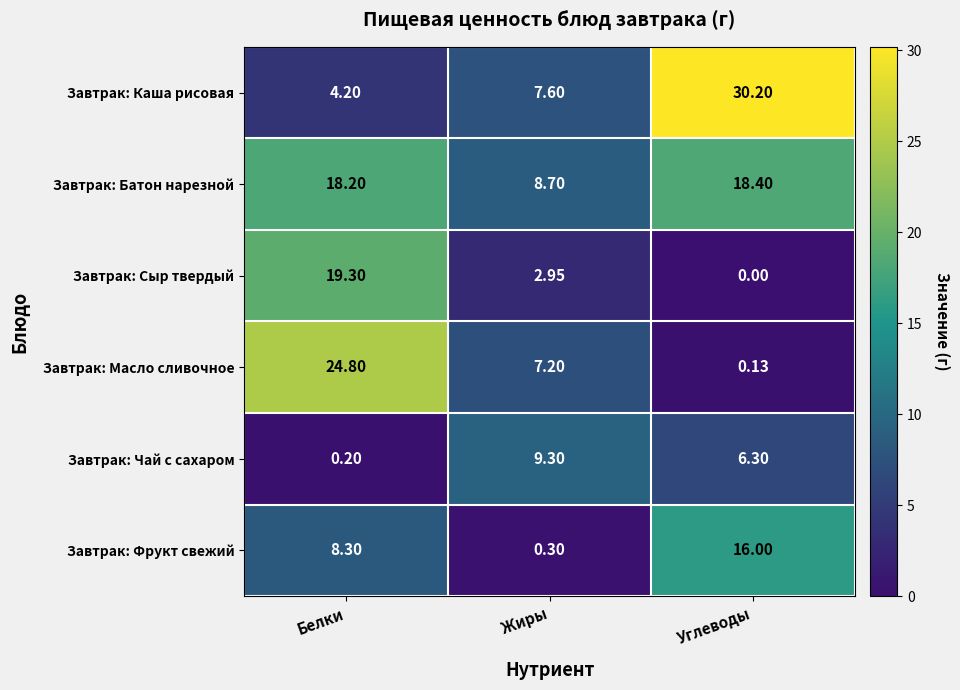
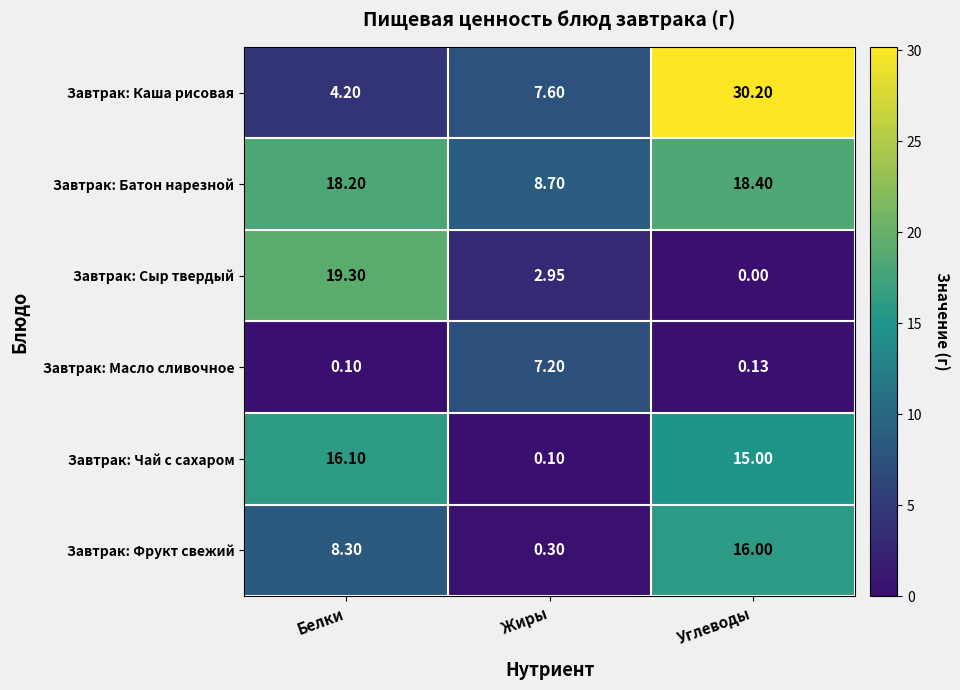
  {
    "Завтрак: Каша рисовая": {
      "Белки": 4.20,
      "Жиры": 7.60,
      "Углеводы": 30.20
    },
    "Завтрак: Батон нарезной": {
      "Белки": 18.20,
      "Жиры": 8.70,
      "Углеводы": 18.40
    },
    "Завтрак: Сыр твердый": {
      "Белки": 19.30,
      "Жиры": 2.95,
      "Углеводы": 0.00
    },
    "Завтрак: Масло сливочное": {
-     "Белки": 24.80,
+     "Белки": 0.10,
      "Жиры": 7.20,
      "Углеводы": 0.13
    },
    "Завтрак: Чай с сахаром": {
-     "Белки": 0.20,
-     "Жиры": 9.30,
-     "Углеводы": 6.30
+     "Белки": 16.10,
+     "Жиры": 0.10,
+     "Углеводы": 15.00
    },
    "Завтрак: Фрукт свежий": {
      "Белки": 8.30,
      "Жиры": 0.30,
      "Углеводы": 16.00
    }
  }
